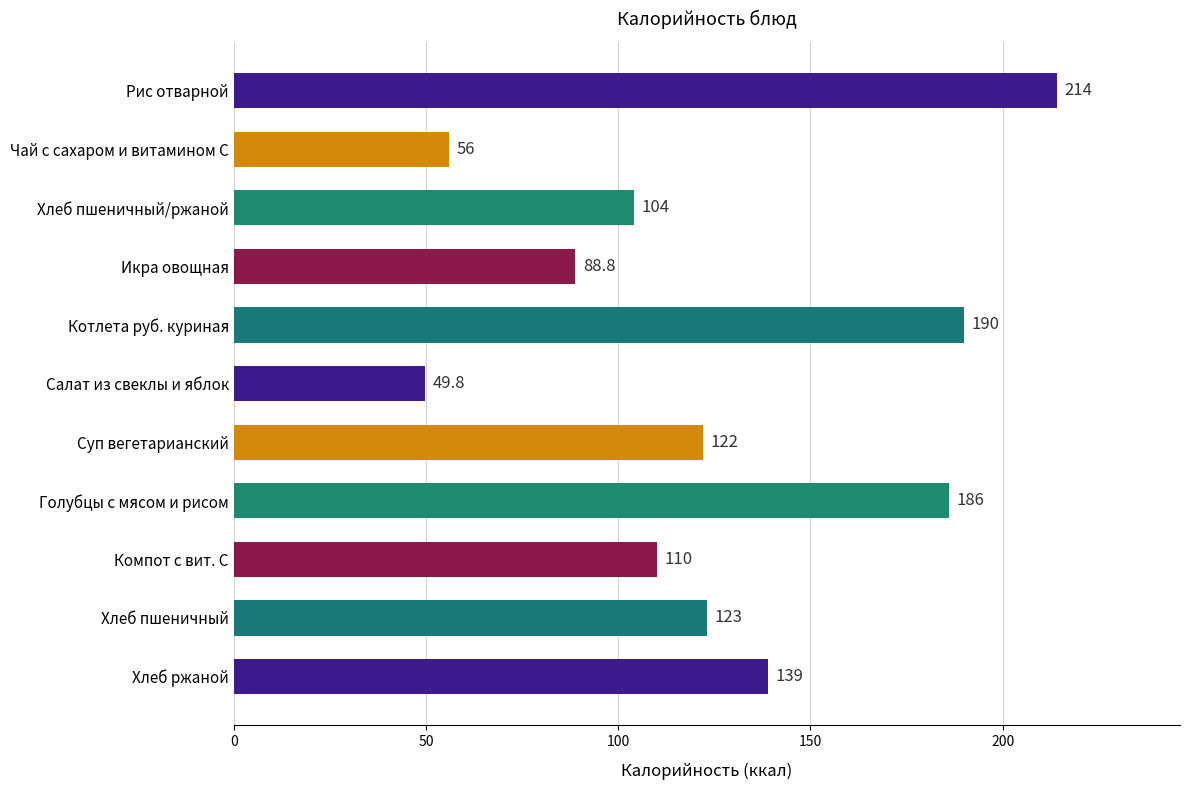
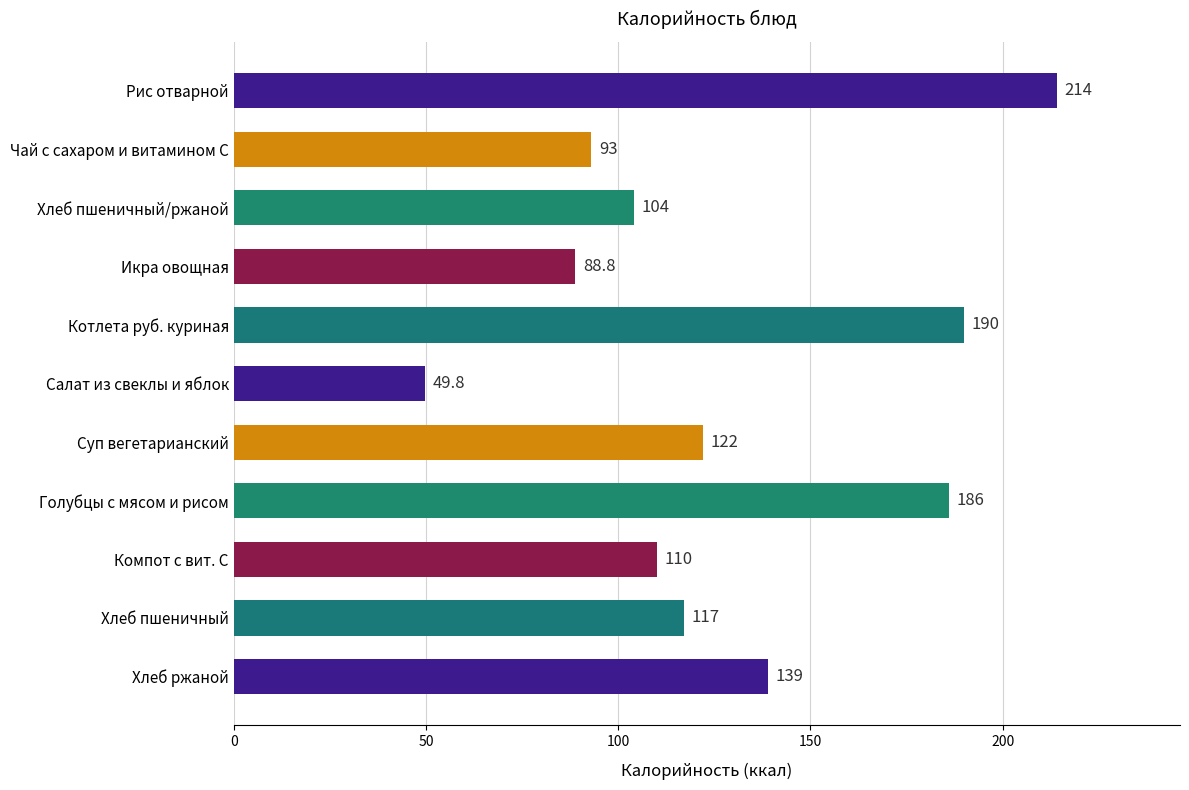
  {
    "Рис отварной": 214,
-   "Чай с сахаром и витамином С": 56,
+   "Чай с сахаром и витамином С": 93,
    "Хлеб пшеничный/ржаной": 104,
    "Икра овощная": 88.8,
    "Котлета руб. куриная": 190,
    "Салат из свеклы и яблок": 49.8,
    "Суп вегетарианский": 122,
    "Голубцы с мясом и рисом": 186,
    "Компот с вит. С": 110,
-   "Хлеб пшеничный": 123,
+   "Хлеб пшеничный": 117,
    "Хлеб ржаной": 139
  }
